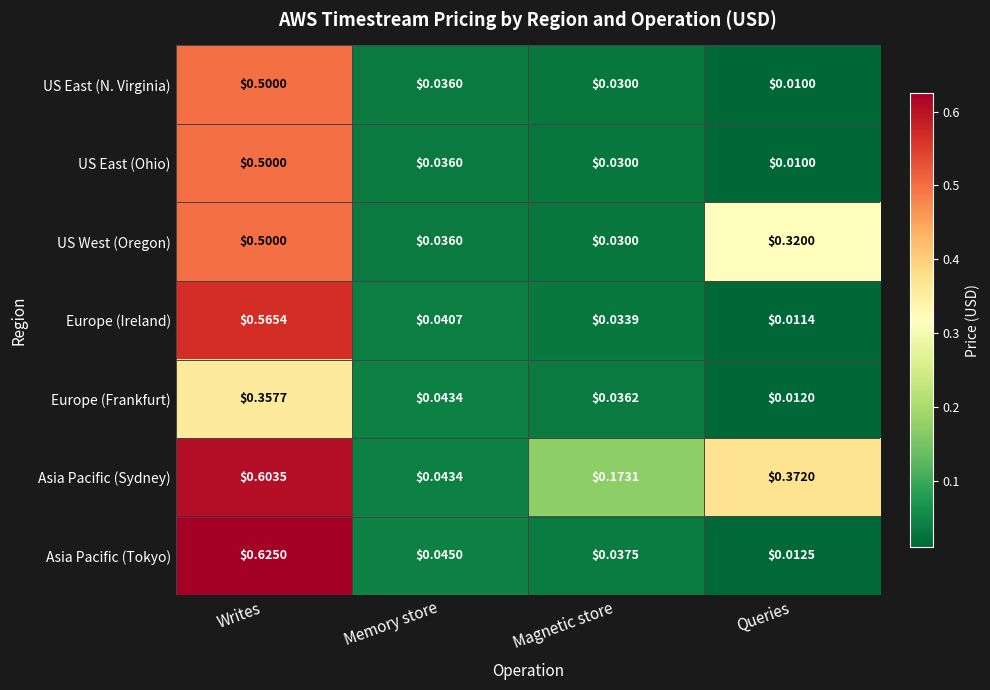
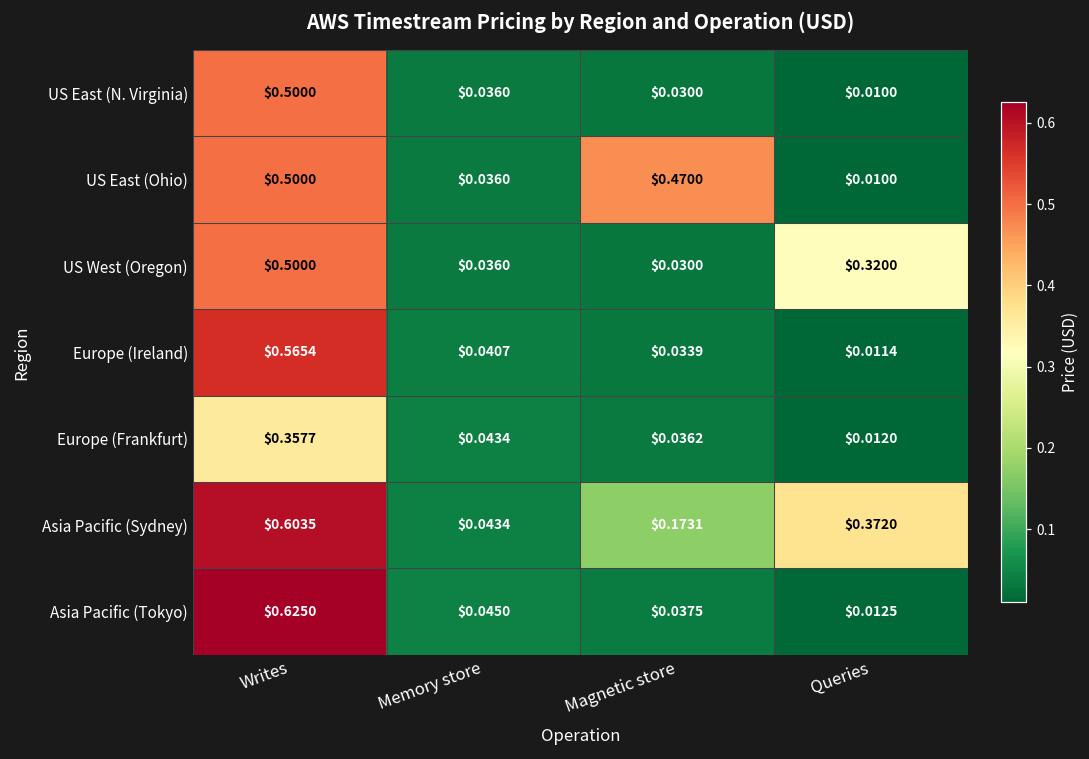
  {
    "US East (N. Virginia)": {
      "Writes": "$0.5000",
      "Memory store": "$0.0360",
      "Magnetic store": "$0.0300",
      "Queries": "$0.0100"
    },
    "US East (Ohio)": {
      "Writes": "$0.5000",
      "Memory store": "$0.0360",
-     "Magnetic store": "$0.0300",
+     "Magnetic store": "$0.4700",
      "Queries": "$0.0100"
    },
    "US West (Oregon)": {
      "Writes": "$0.5000",
      "Memory store": "$0.0360",
      "Magnetic store": "$0.0300",
      "Queries": "$0.3200"
    },
    "Europe (Ireland)": {
      "Writes": "$0.5654",
      "Memory store": "$0.0407",
      "Magnetic store": "$0.0339",
      "Queries": "$0.0114"
    },
    "Europe (Frankfurt)": {
      "Writes": "$0.3577",
      "Memory store": "$0.0434",
      "Magnetic store": "$0.0362",
      "Queries": "$0.0120"
    },
    "Asia Pacific (Sydney)": {
      "Writes": "$0.6035",
      "Memory store": "$0.0434",
      "Magnetic store": "$0.1731",
      "Queries": "$0.3720"
    },
    "Asia Pacific (Tokyo)": {
      "Writes": "$0.6250",
      "Memory store": "$0.0450",
      "Magnetic store": "$0.0375",
      "Queries": "$0.0125"
    }
  }
